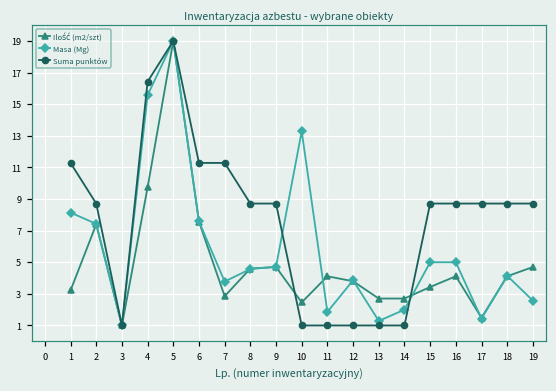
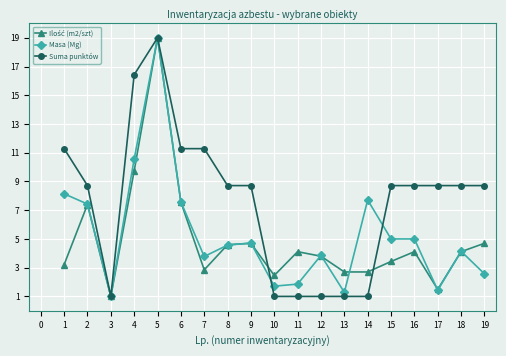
  {
    "Masa (Mg)": {
      "1": 8.1,
-     "4": 15.6,
+     "4": 10.6,
      "7": 3.8,
-     "10": 13.3,
+     "10": 1.7,
      "11": 1.9,
      "13": 1.3,
-     "14": 2.0,
+     "14": 7.7,
      "15": 5.0,
      "16": 5.0,
      "19": 2.6
    }
  }
